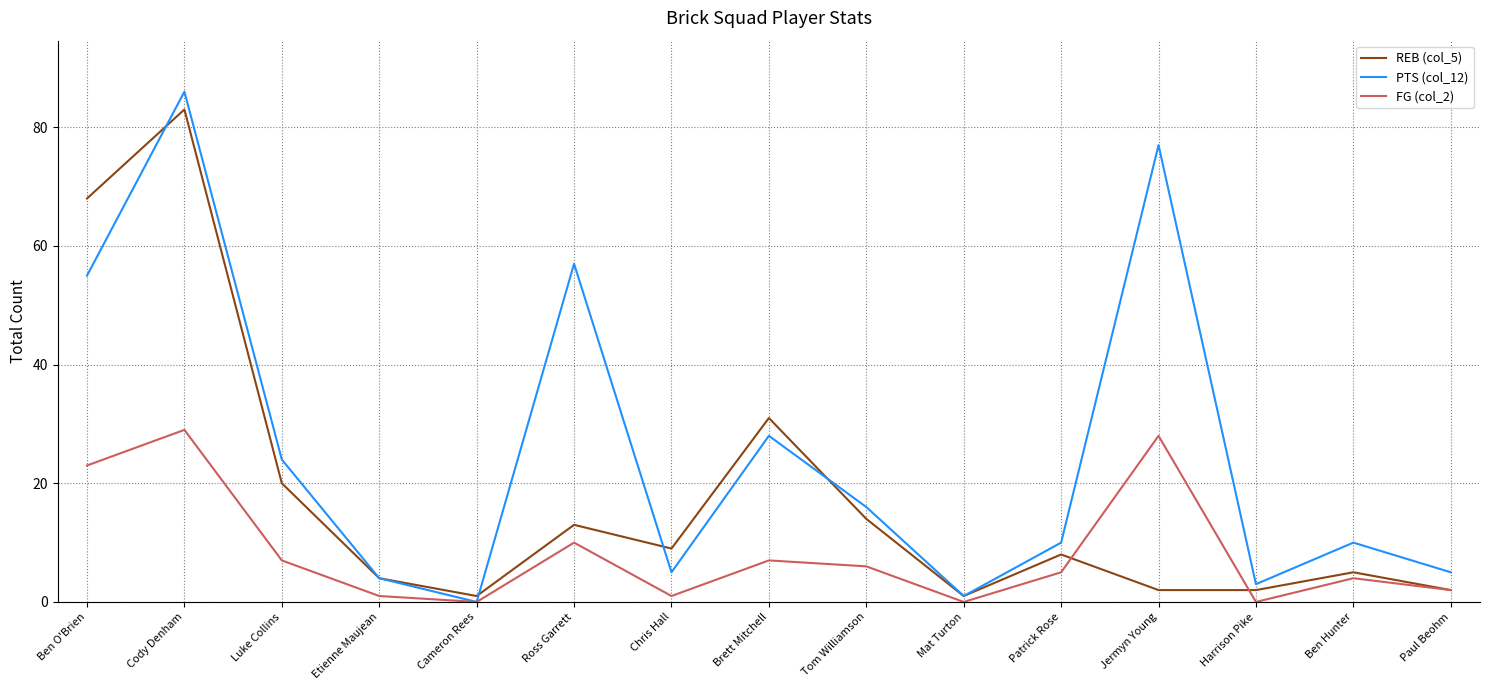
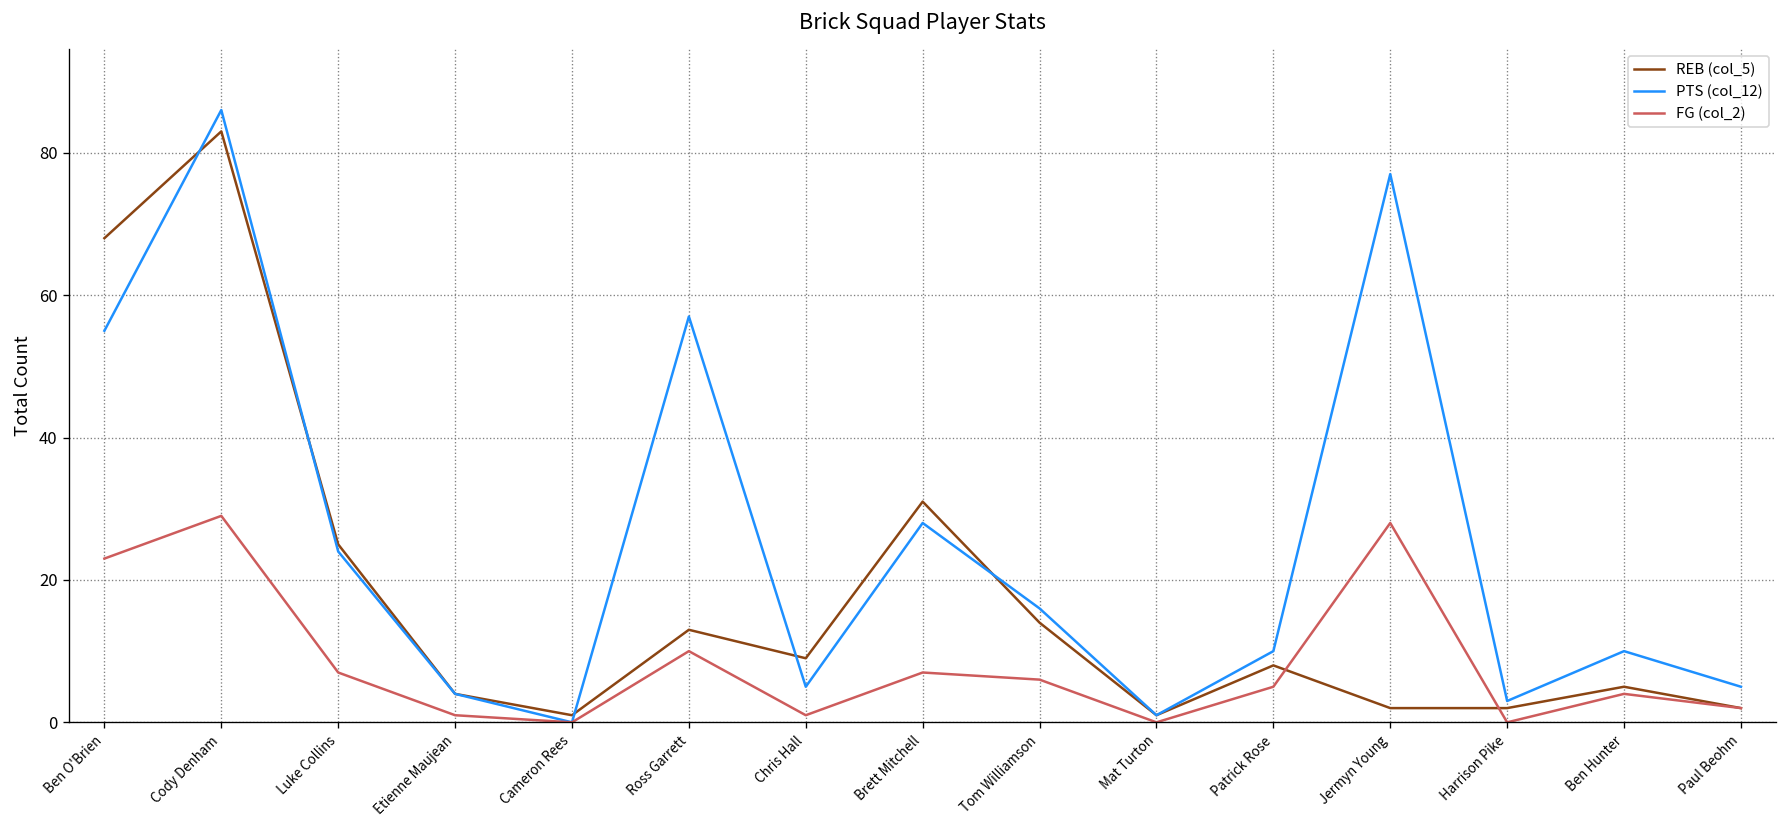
  {
    "REB (col_5)": {
      "Ben O'Brien": 68,
      "Cody Denham": 83,
-     "Luke Collins": 20,
+     "Luke Collins": 25,
      "Cameron Rees": 1,
      "Ross Garrett": 13,
      "Chris Hall": 9,
      "Brett Mitchell": 31,
      "Tom Williamson": 14,
      "Patrick Rose": 8,
      "Jermyn Young": 2,
      "Harrison Pike": 2,
      "Ben Hunter": 5
    },
    "PTS (col_12)": {
      "Ben O'Brien": 55,
      "Cody Denham": 86,
      "Luke Collins": 24,
      "Ross Garrett": 57,
      "Chris Hall": 5,
      "Brett Mitchell": 28,
      "Tom Williamson": 16,
      "Patrick Rose": 10,
      "Jermyn Young": 77,
      "Harrison Pike": 3,
      "Ben Hunter": 10,
      "Paul Beohm": 5
    },
    "FG (col_2)": {
      "Ben O'Brien": 23,
      "Cody Denham": 29,
      "Luke Collins": 7,
      "Etienne Maujean": 1,
      "Ross Garrett": 10,
      "Chris Hall": 1,
      "Brett Mitchell": 7,
      "Tom Williamson": 6,
      "Mat Turton": 0,
      "Patrick Rose": 5,
      "Jermyn Young": 28,
      "Harrison Pike": 0,
      "Ben Hunter": 4
    }
  }
